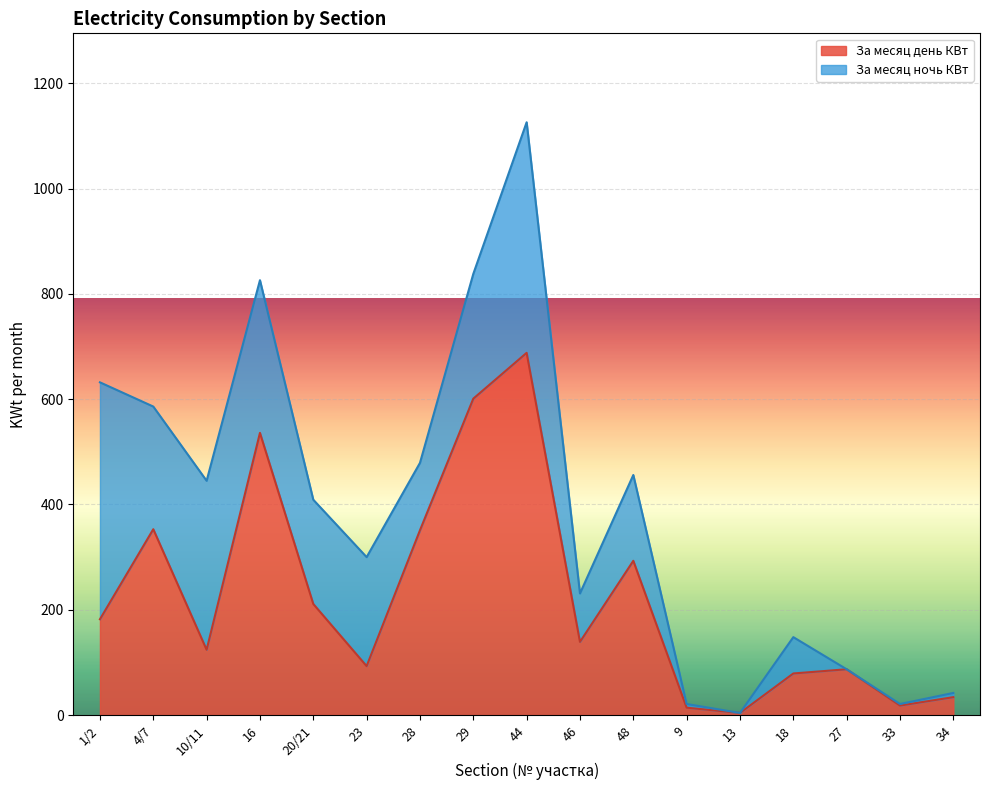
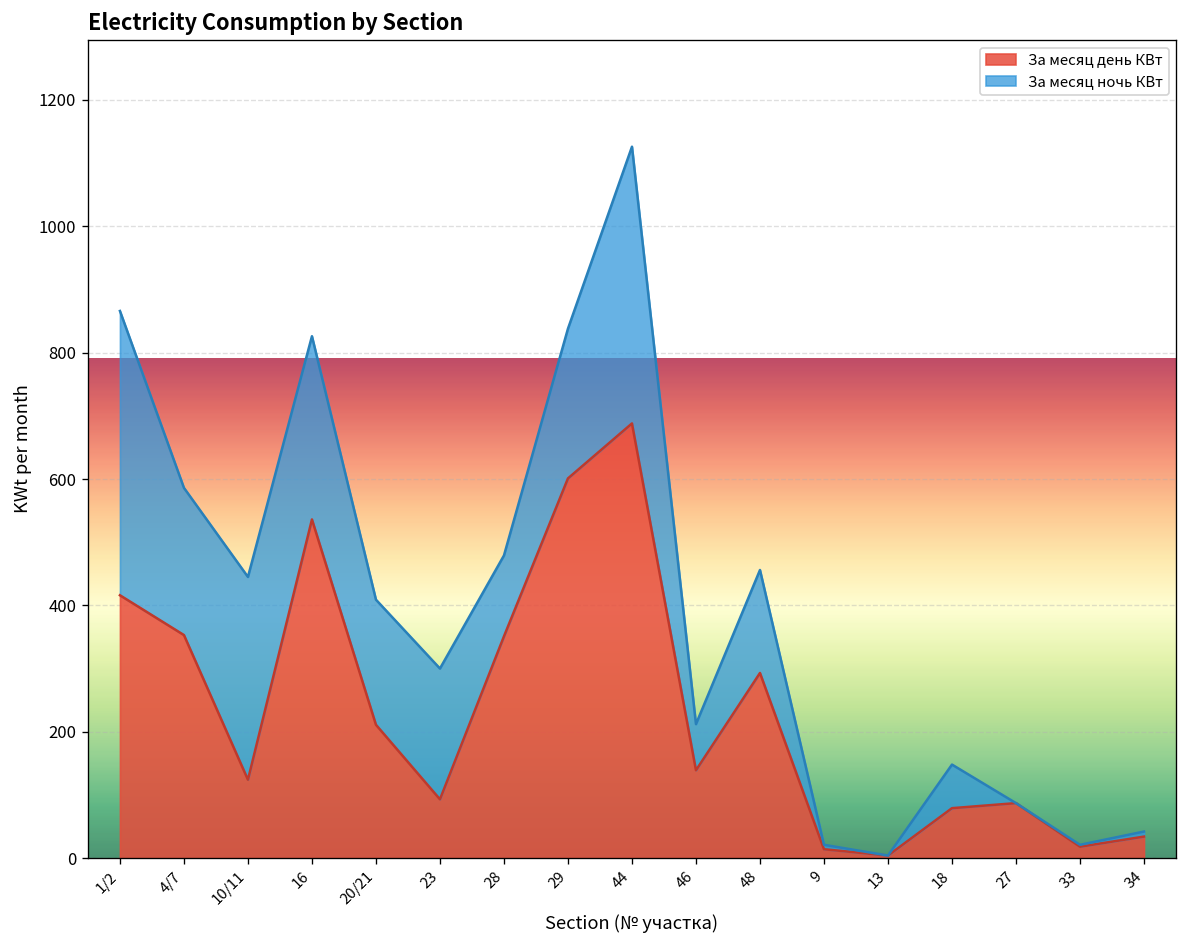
  {
    "За месяц день КВт": {
-     "1/2": 180,
+     "1/2": 420,
      "4/7": 350,
      "10/11": 120,
      "16": 540,
      "20/21": 210,
      "23": 90,
      "28": 350,
      "29": 600,
      "44": 690,
      "46": 140,
      "48": 290,
      "9": 10,
      "18": 80,
      "34": 30
    },
    "За месяц ночь КВт": {
      "1/2": 450,
      "4/7": 230,
      "10/11": 320,
      "16": 290,
      "20/21": 200,
      "23": 210,
      "28": 130,
      "29": 240,
      "44": 440,
-     "46": 90,
+     "46": 70,
      "48": 160,
      "9": 10,
      "18": 70,
      "34": 10
    }
  }
